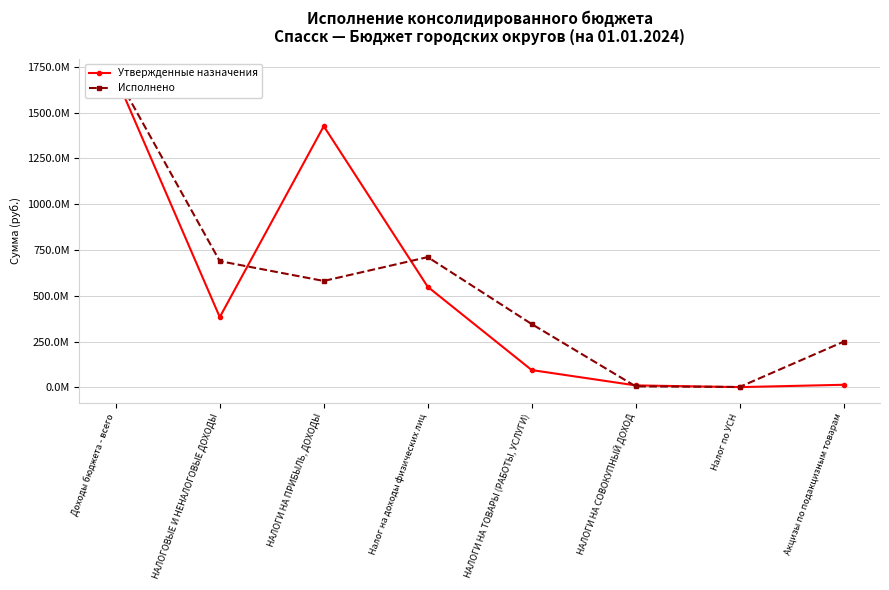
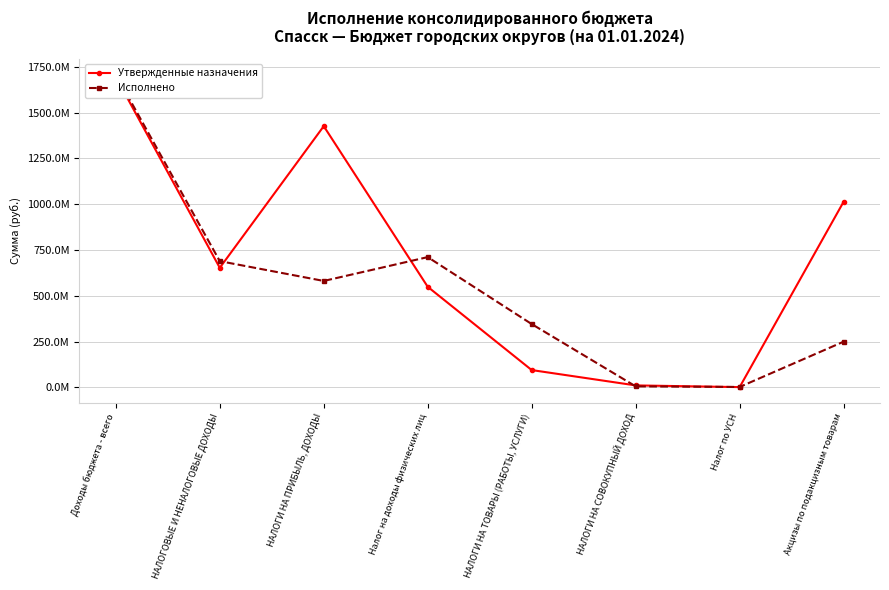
  {
    "Утвержденные назначения": {
-     "НАЛОГОВЫЕ И НЕНАЛОГОВЫЕ ДОХОДЫ": 380000000,
+     "НАЛОГОВЫЕ И НЕНАЛОГОВЫЕ ДОХОДЫ": 650000000,
      "НАЛОГИ НА ПРИБЫЛЬ, ДОХОДЫ": 1430000000,
      "Налог на доходы физических лиц": 550000000,
      "НАЛОГИ НА ТОВАРЫ (РАБОТЫ, УСЛУГИ)": 100000000,
-     "Акцизы по подакцизным товарам": 10000000
+     "Акцизы по подакцизным товарам": 1010000000
    },
    "Исполнено": {
      "НАЛОГОВЫЕ И НЕНАЛОГОВЫЕ ДОХОДЫ": 690000000,
      "НАЛОГИ НА ПРИБЫЛЬ, ДОХОДЫ": 580000000,
      "Налог на доходы физических лиц": 710000000,
      "НАЛОГИ НА ТОВАРЫ (РАБОТЫ, УСЛУГИ)": 350000000,
      "Акцизы по подакцизным товарам": 250000000
    }
  }
